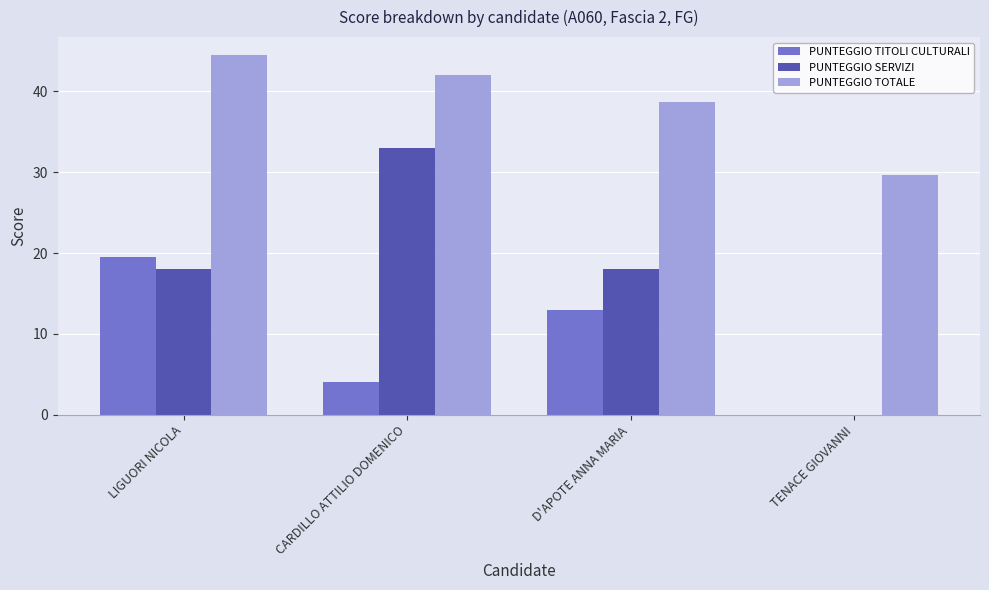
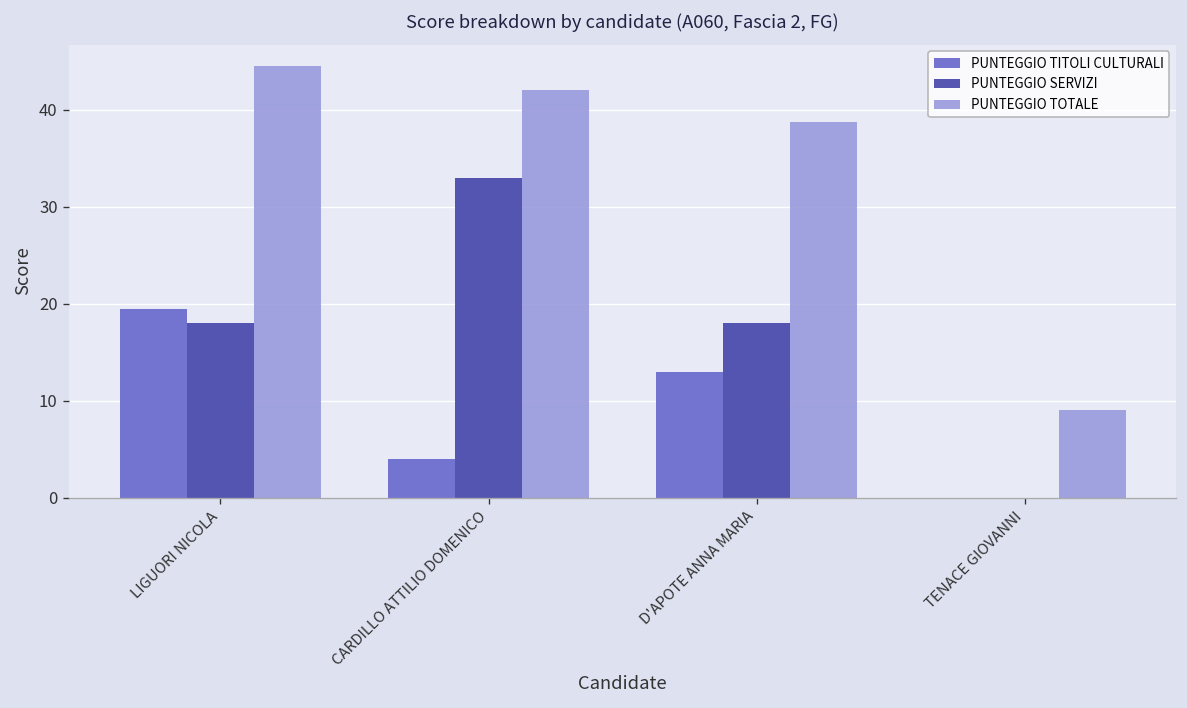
  {
    "PUNTEGGIO TOTALE": {
      "LIGUORI NICOLA": 45,
      "CARDILLO ATTILIO DOMENICO": 42,
      "D'APOTE ANNA MARIA": 39,
-     "TENACE GIOVANNI": 30
+     "TENACE GIOVANNI": 9
    }
  }
